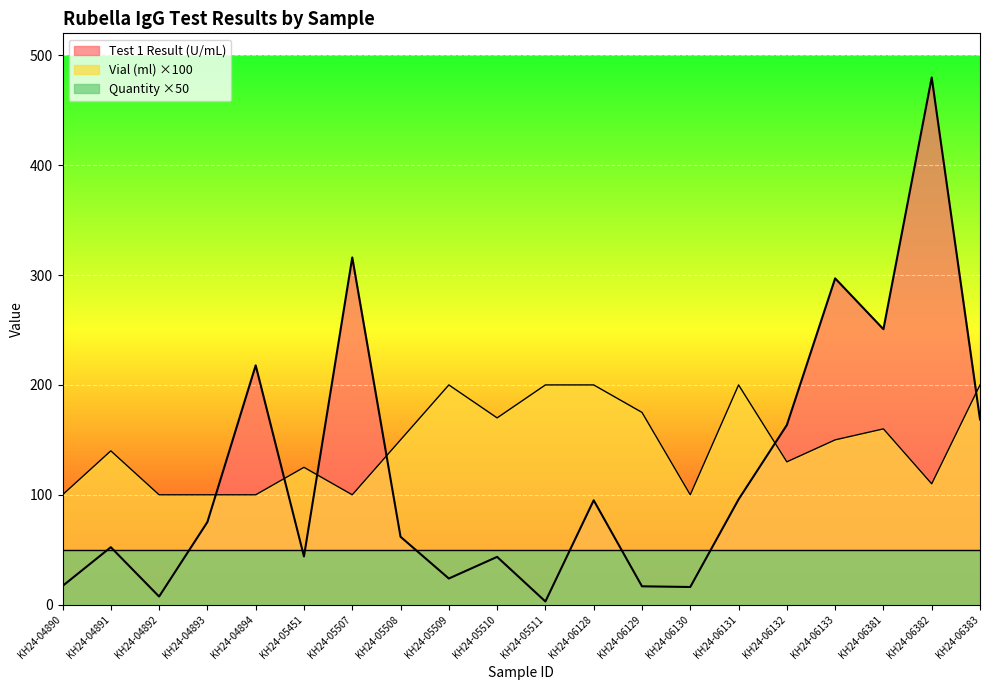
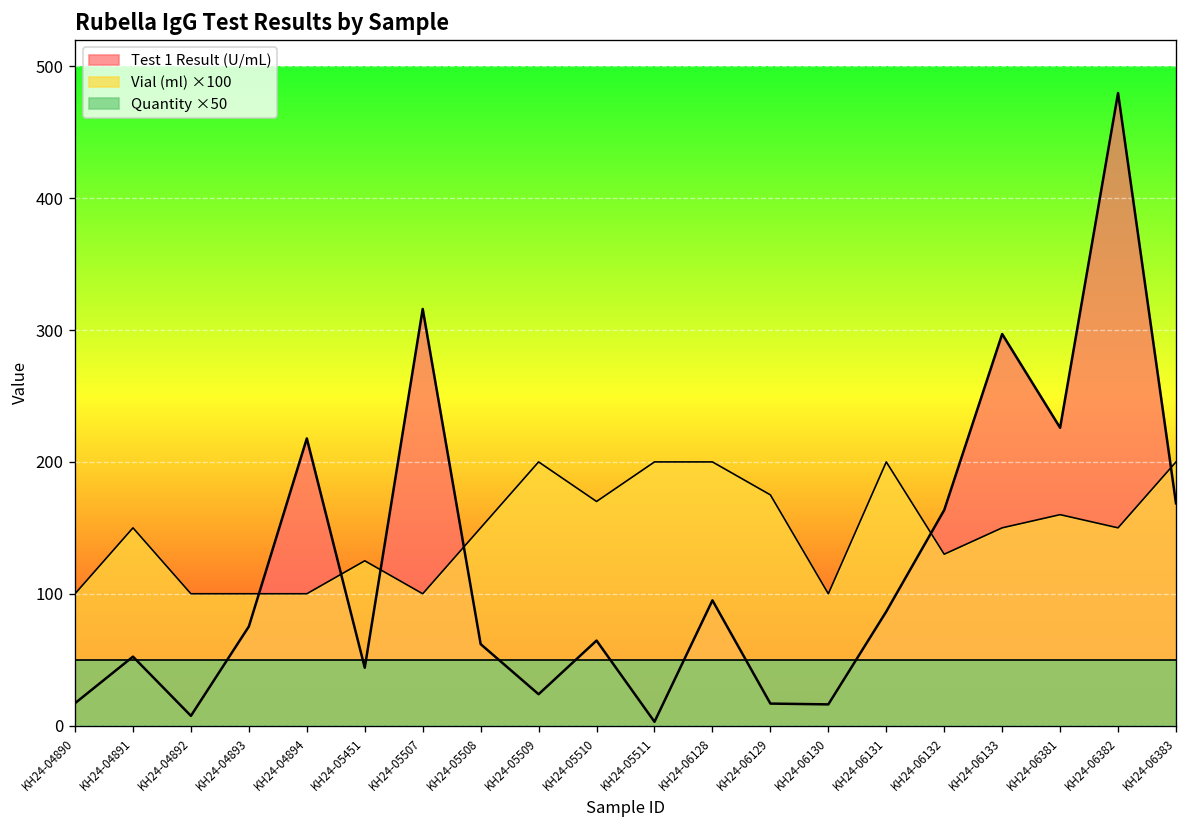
  {
    "Test 1 Result (U/mL)": {
      "KH24-04890": 17,
      "KH24-04892": 7,
      "KH24-04893": 75,
      "KH24-04894": 218,
      "KH24-05451": 44,
      "KH24-05507": 316,
      "KH24-05508": 62,
      "KH24-05509": 24,
-     "KH24-05510": 44,
+     "KH24-05510": 65,
      "KH24-05511": 3,
      "KH24-06128": 95,
      "KH24-06129": 17,
      "KH24-06130": 16,
-     "KH24-06131": 96,
+     "KH24-06131": 87,
      "KH24-06132": 164,
      "KH24-06133": 297,
-     "KH24-06381": 251,
+     "KH24-06381": 226,
      "KH24-06382": 480,
      "KH24-06383": 169
    },
    "Vial (ml) ×100": {
      "KH24-04890": 100,
-     "KH24-04891": 140,
+     "KH24-04891": 150,
      "KH24-04892": 100,
      "KH24-04893": 100,
      "KH24-04894": 100,
      "KH24-05451": 125,
      "KH24-05507": 100,
      "KH24-05508": 150,
      "KH24-05509": 200,
      "KH24-05510": 170,
      "KH24-05511": 200,
      "KH24-06128": 200,
      "KH24-06129": 175,
      "KH24-06130": 100,
      "KH24-06131": 200,
      "KH24-06132": 130,
      "KH24-06133": 150,
      "KH24-06381": 160,
-     "KH24-06382": 110,
+     "KH24-06382": 150,
      "KH24-06383": 200
    },
    "Quantity ×50": {
      "KH24-04890": 50,
      "KH24-04892": 50,
      "KH24-04893": 50,
      "KH24-04894": 50,
      "KH24-05451": 50,
      "KH24-05507": 50,
      "KH24-05508": 50,
      "KH24-05509": 50,
      "KH24-05510": 50,
      "KH24-05511": 50,
      "KH24-06128": 50,
      "KH24-06129": 50,
      "KH24-06130": 50,
      "KH24-06131": 50,
      "KH24-06132": 50,
      "KH24-06133": 50,
      "KH24-06381": 50,
      "KH24-06382": 50,
      "KH24-06383": 50
    }
  }
